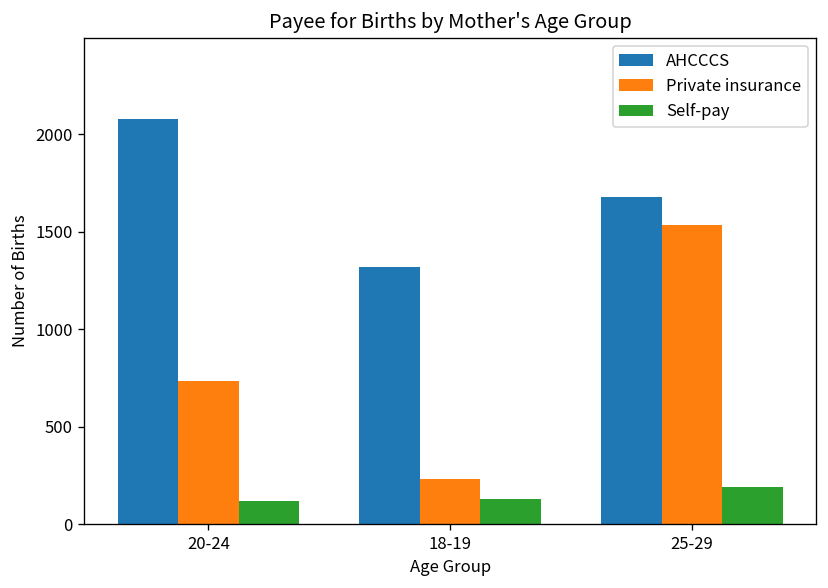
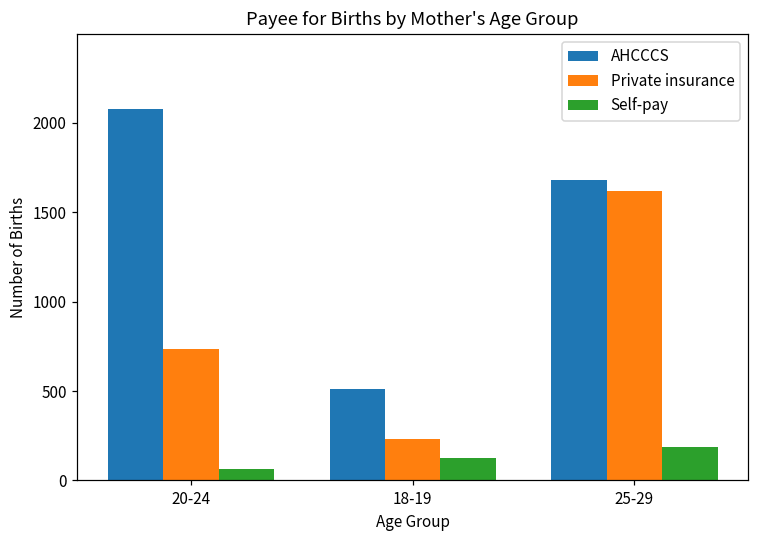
  {
    "AHCCCS": {
      "20-24": 2080,
-     "18-19": 1320,
+     "18-19": 510,
      "25-29": 1680
    },
    "Private insurance": {
      "20-24": 730,
      "18-19": 230,
-     "25-29": 1530
+     "25-29": 1620
    },
    "Self-pay": {
-     "20-24": 120,
+     "20-24": 60,
      "18-19": 130,
      "25-29": 190
    }
  }
